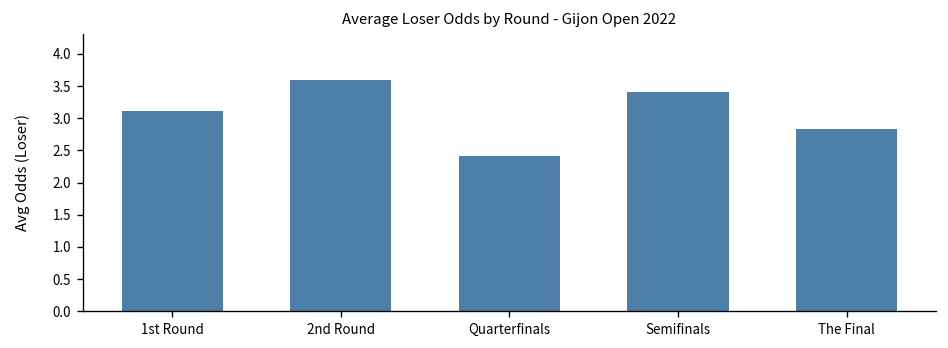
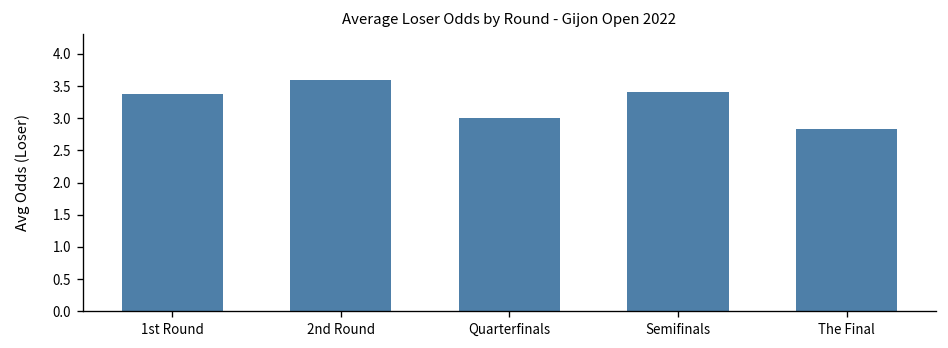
  {
-   "1st Round": 3.1,
+   "1st Round": 3.4,
    "2nd Round": 3.6,
-   "Quarterfinals": 2.4,
+   "Quarterfinals": 3.0,
    "Semifinals": 3.4,
    "The Final": 2.8
  }
